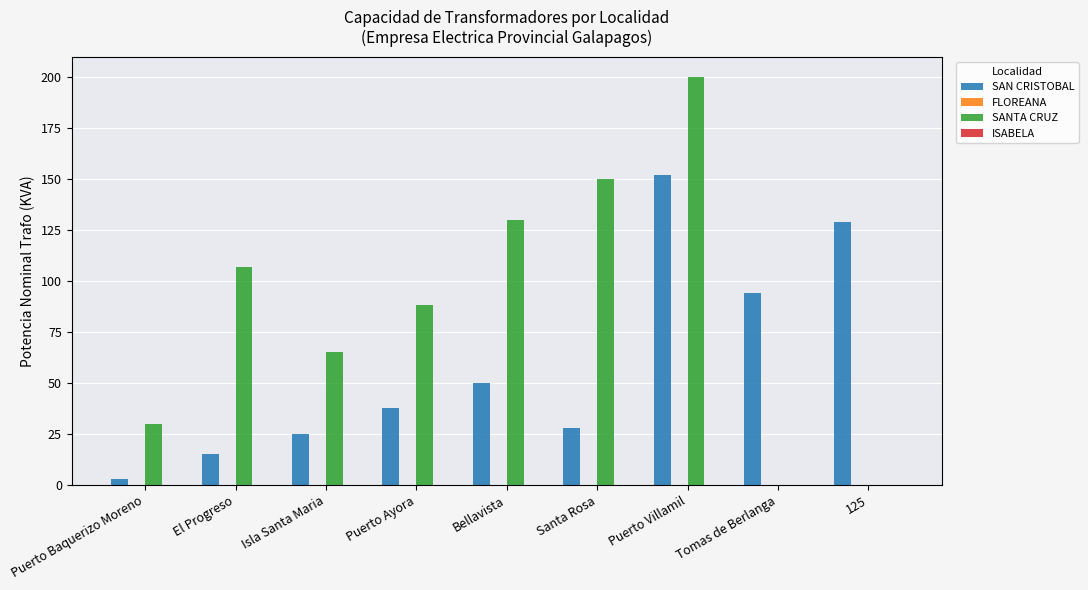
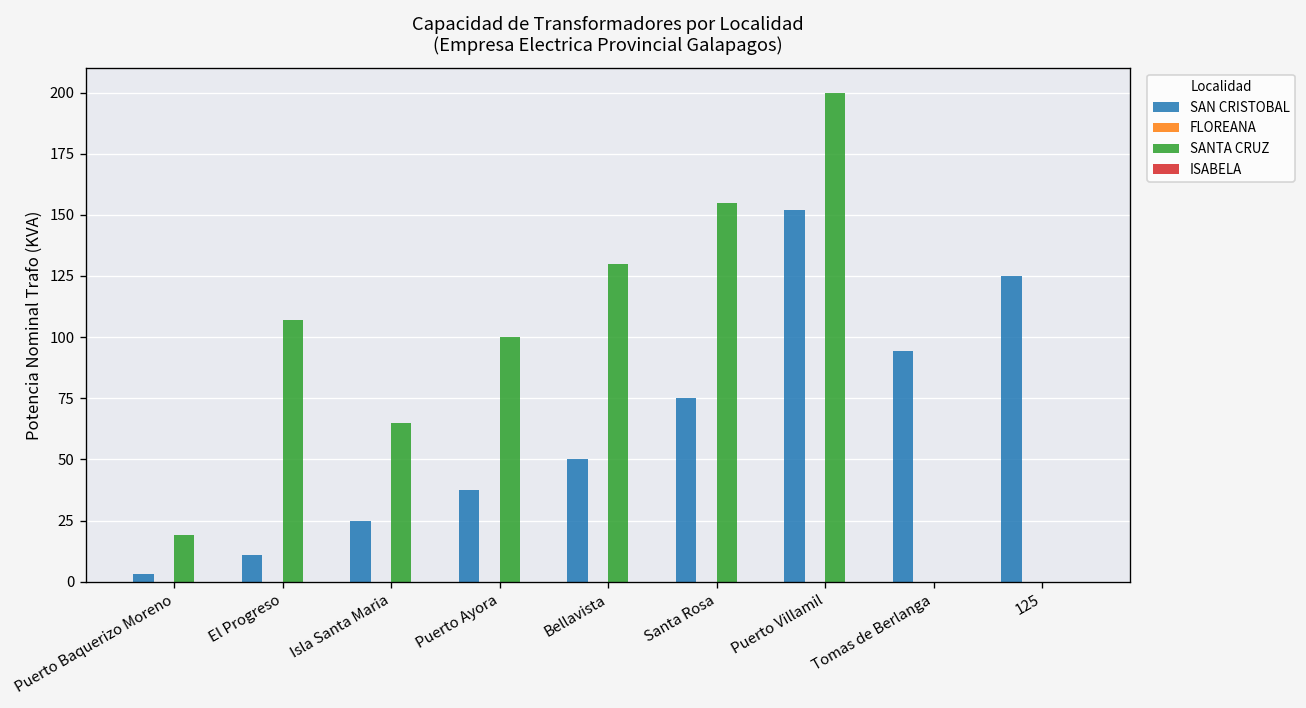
  {
    "SAN CRISTOBAL": {
      "Puerto Baquerizo Moreno": 3,
-     "El Progreso": 15,
+     "El Progreso": 11,
      "Isla Santa Maria": 25,
      "Puerto Ayora": 38,
      "Bellavista": 50,
-     "Santa Rosa": 28,
+     "Santa Rosa": 75,
      "Puerto Villamil": 152,
      "Tomas de Berlanga": 94,
-     "125": 129
+     "125": 125
    },
    "FLOREANA": {
      "Puerto Baquerizo Moreno": 0,
      "El Progreso": 0,
      "Isla Santa Maria": 0,
      "Puerto Ayora": 0,
      "Bellavista": 0,
      "Santa Rosa": 0,
      "Puerto Villamil": 0,
      "Tomas de Berlanga": 0,
      "125": 0
    },
    "SANTA CRUZ": {
-     "Puerto Baquerizo Moreno": 30,
+     "Puerto Baquerizo Moreno": 19,
      "El Progreso": 107,
      "Isla Santa Maria": 65,
-     "Puerto Ayora": 88,
+     "Puerto Ayora": 100,
      "Bellavista": 130,
-     "Santa Rosa": 150,
+     "Santa Rosa": 155,
      "Puerto Villamil": 200,
      "Tomas de Berlanga": 0,
      "125": 0
    },
    "ISABELA": {
      "Puerto Baquerizo Moreno": 0,
      "El Progreso": 0,
      "Isla Santa Maria": 0,
      "Puerto Ayora": 0,
      "Bellavista": 0,
      "Santa Rosa": 0,
      "Puerto Villamil": 0,
      "Tomas de Berlanga": 0,
      "125": 0
    }
  }
